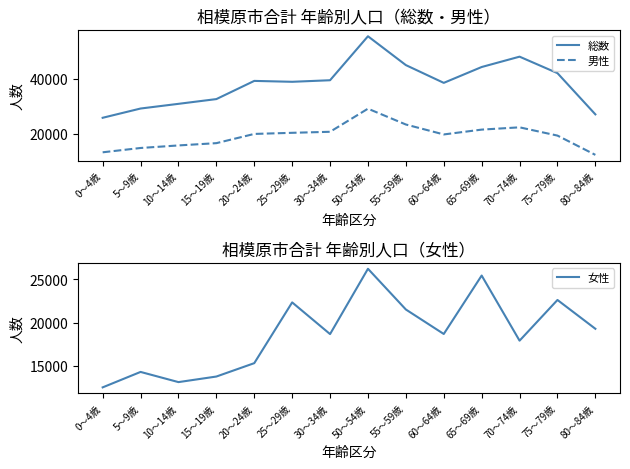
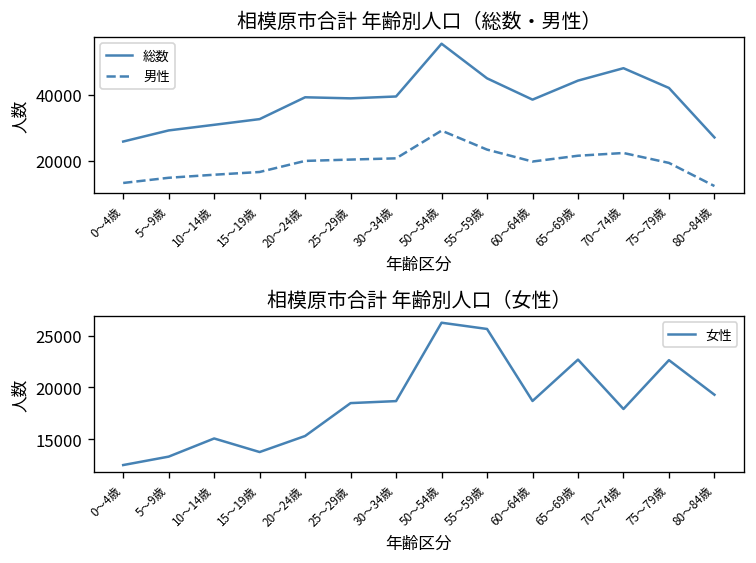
  {
    "相模原市合計 年齢別人口（女性）": {
      "0～4歳": 13000,
-     "5～9歳": 14000,
-     "10～14歳": 13000,
+     "5～9歳": 13000,
+     "10～14歳": 15000,
      "15～19歳": 14000,
      "20～24歳": 15000,
-     "25～29歳": 22000,
+     "25～29歳": 18000,
      "30～34歳": 19000,
      "50～54歳": 26000,
-     "55～59歳": 22000,
+     "55～59歳": 26000,
      "60～64歳": 19000,
-     "65～69歳": 25000,
+     "65～69歳": 23000,
      "70～74歳": 18000,
      "75～79歳": 23000,
      "80～84歳": 19000
    }
  }
